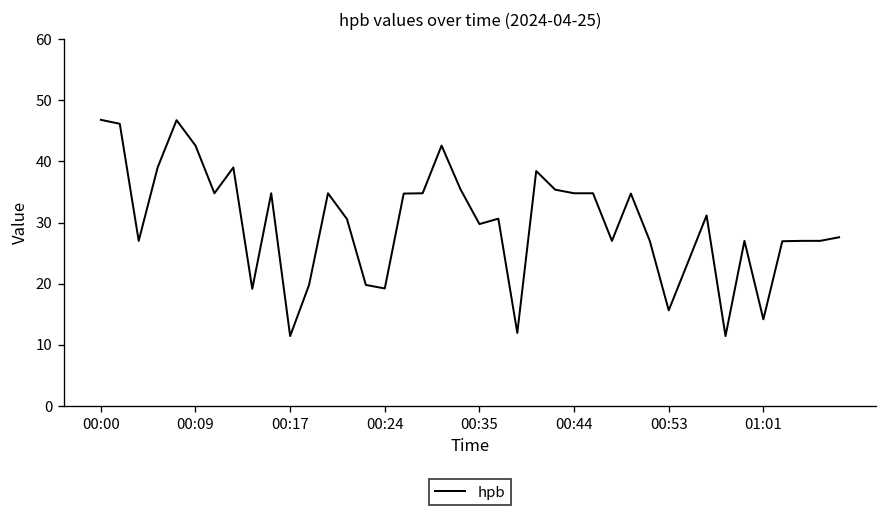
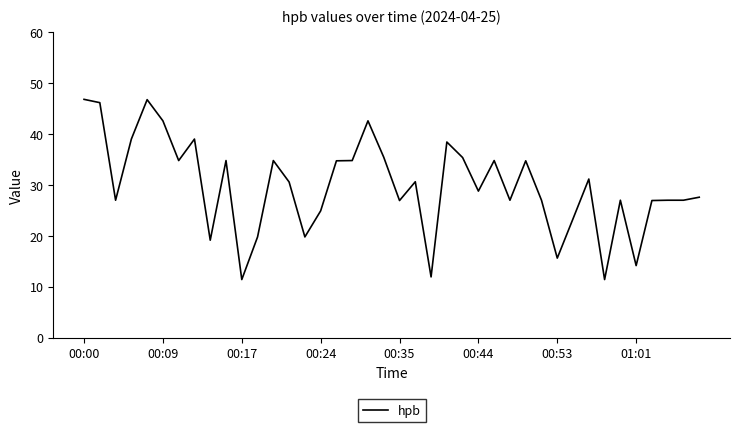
  {
    "00:00": 47,
    "00:09": 43,
    "00:17": 11,
-   "00:24": 19,
-   "00:35": 30,
-   "00:44": 35,
+   "00:24": 25,
+   "00:35": 27,
+   "00:44": 29,
    "00:53": 16,
    "01:01": 14
  }
